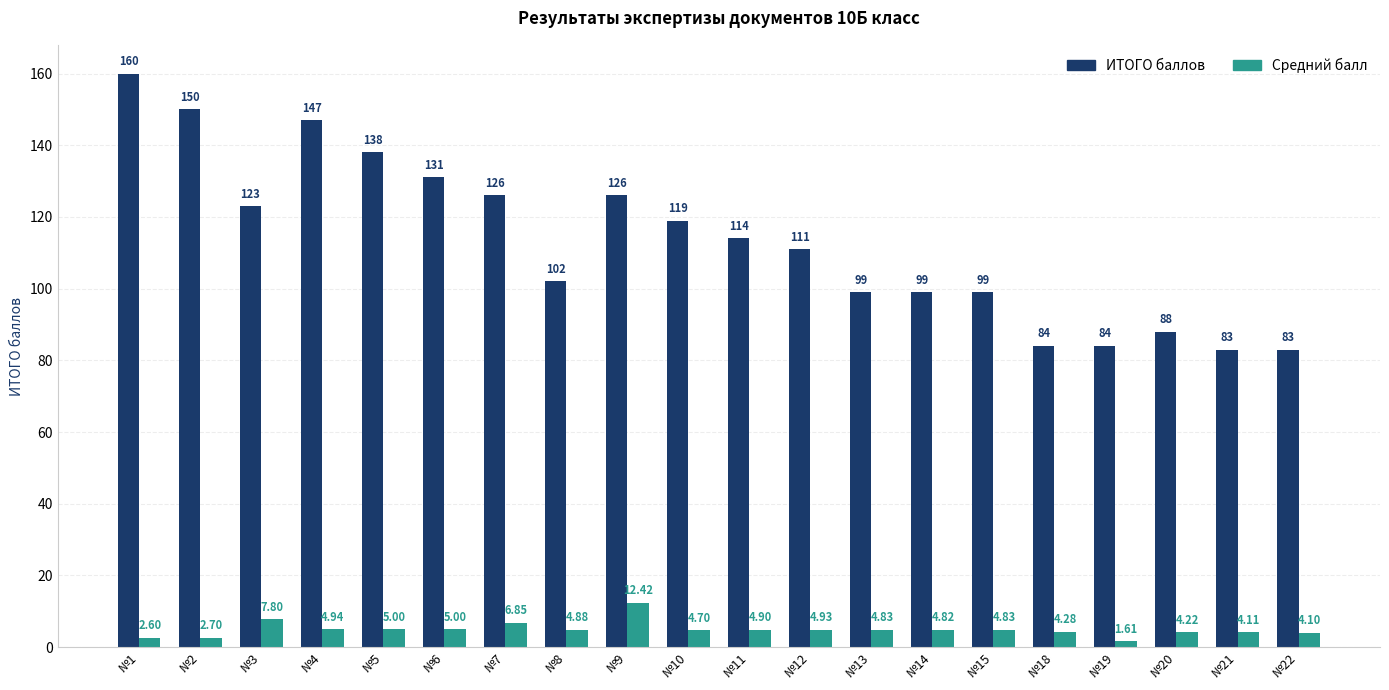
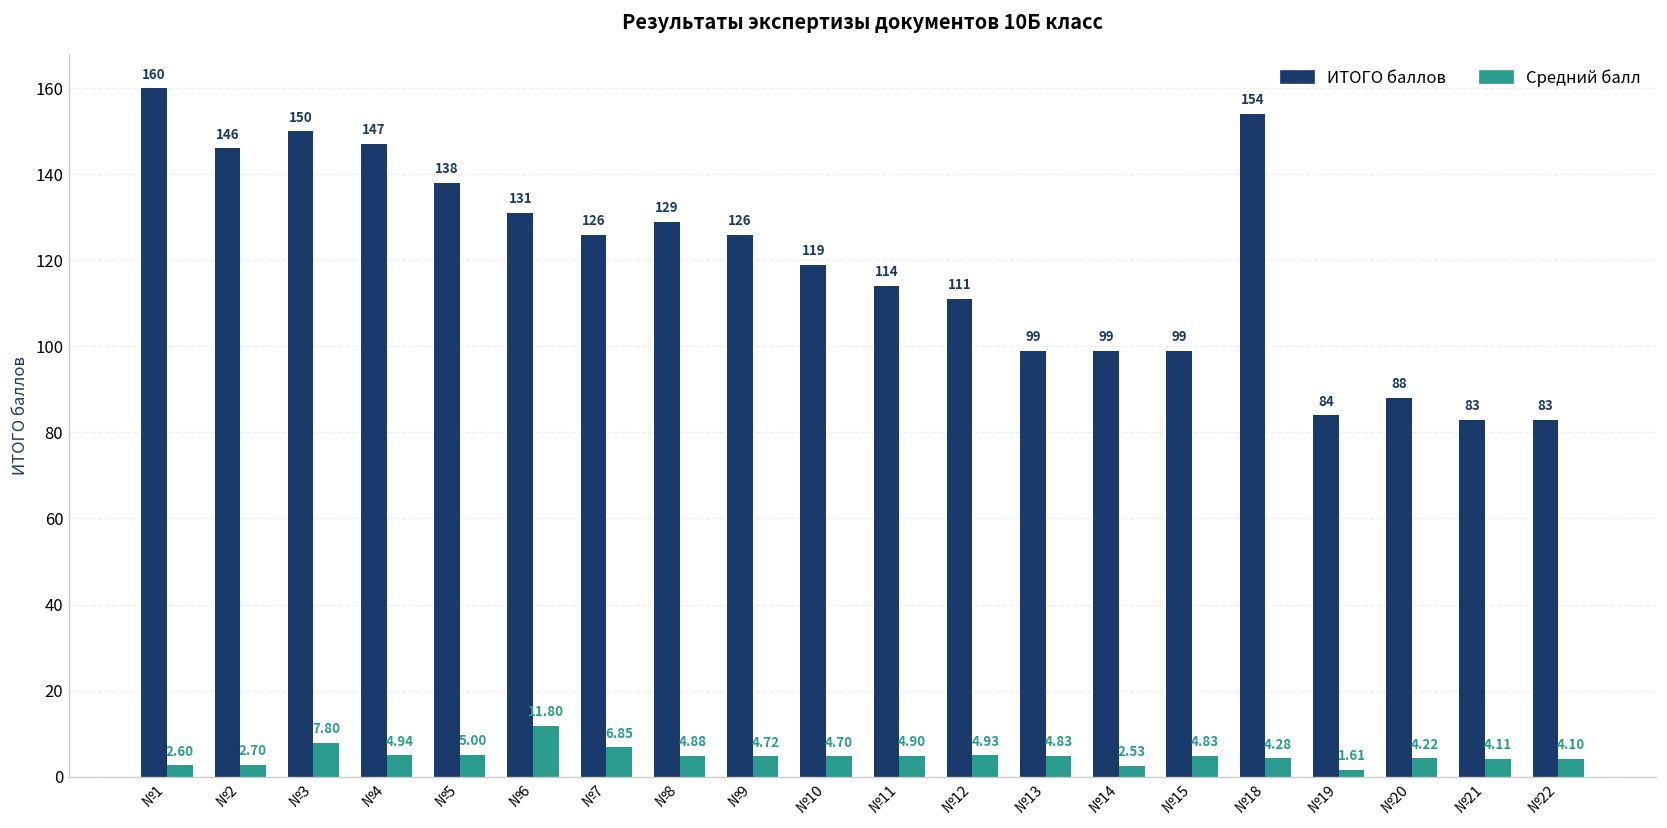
  {
    "ИТОГО баллов": {
      "№1": 160,
-     "№2": 150,
-     "№3": 123,
+     "№2": 146,
+     "№3": 150,
      "№4": 147,
      "№5": 138,
      "№6": 131,
      "№7": 126,
-     "№8": 102,
+     "№8": 129,
      "№9": 126,
      "№10": 119,
      "№11": 114,
      "№12": 111,
      "№13": 99,
      "№14": 99,
      "№15": 99,
-     "№18": 84,
+     "№18": 154,
      "№19": 84,
      "№20": 88,
      "№21": 83,
      "№22": 83
    },
    "Средний балл": {
      "№1": 2.60,
      "№2": 2.70,
      "№3": 7.80,
      "№4": 4.94,
      "№5": 5.00,
-     "№6": 5.00,
+     "№6": 11.80,
      "№7": 6.85,
      "№8": 4.88,
-     "№9": 12.42,
+     "№9": 4.72,
      "№10": 4.70,
      "№11": 4.90,
      "№12": 4.93,
      "№13": 4.83,
-     "№14": 4.82,
+     "№14": 2.53,
      "№15": 4.83,
      "№18": 4.28,
      "№19": 1.61,
      "№20": 4.22,
      "№21": 4.11,
      "№22": 4.10
    }
  }
